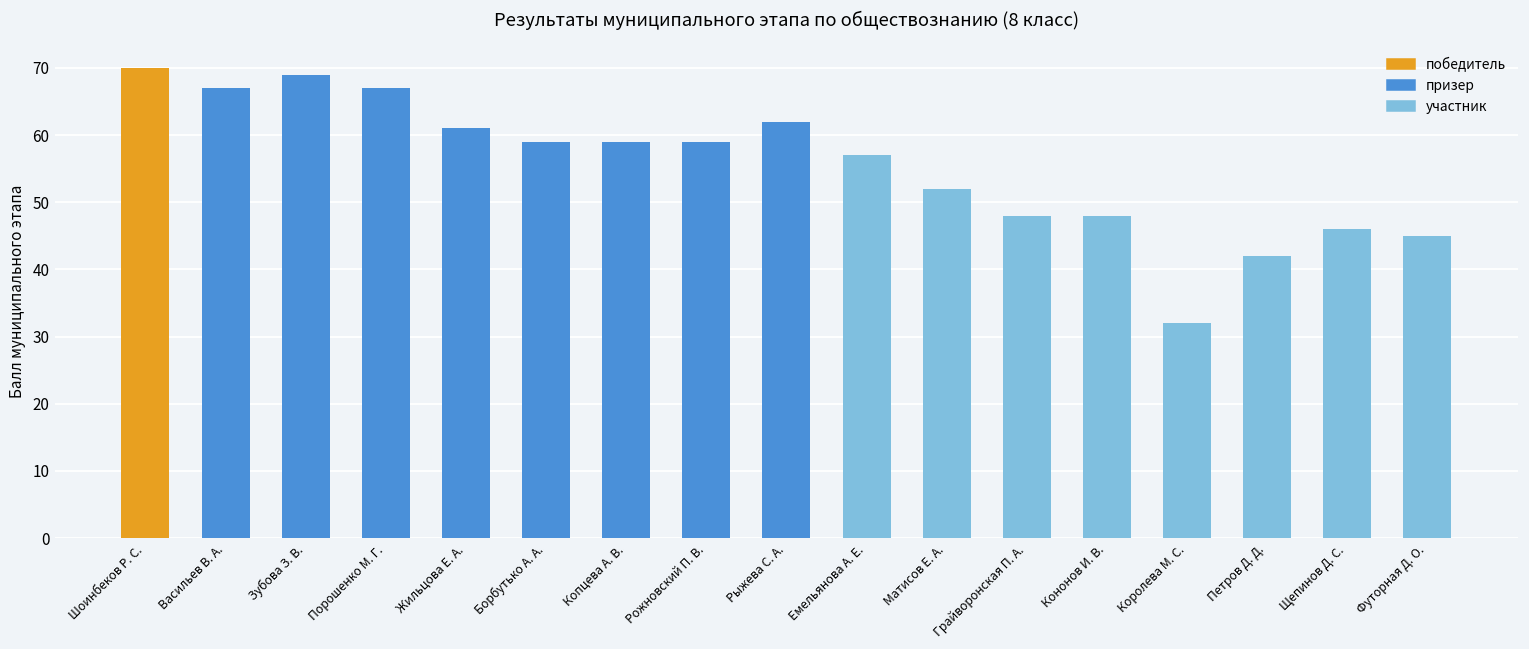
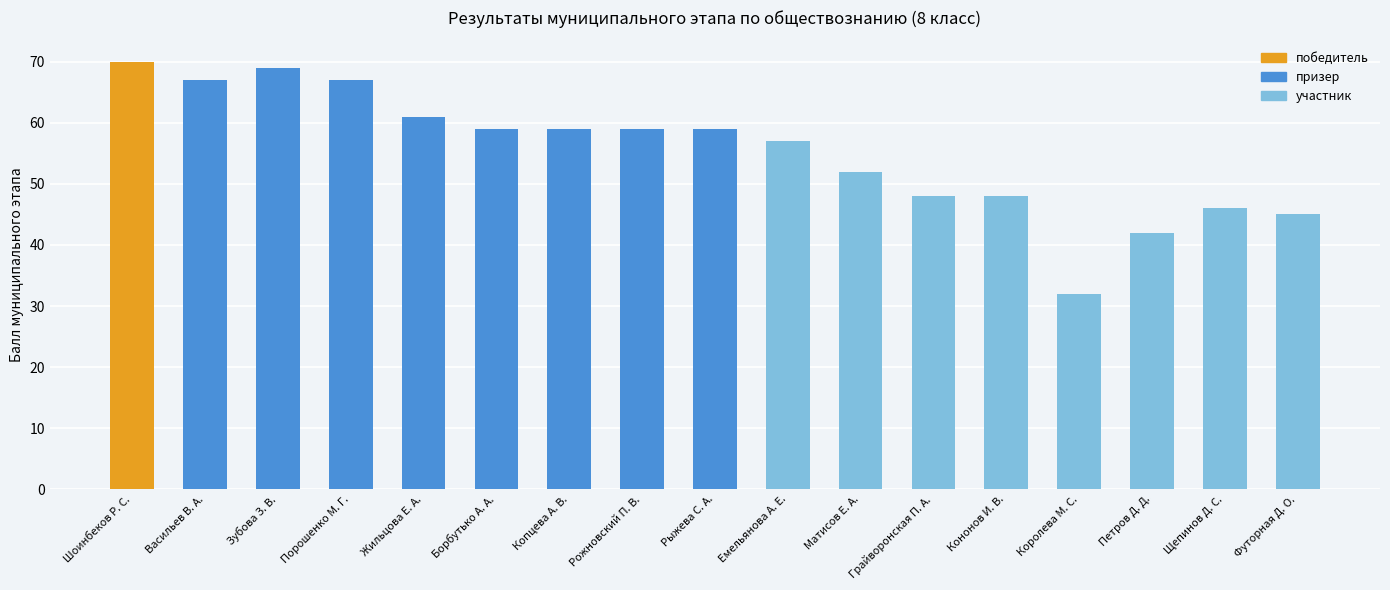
  {
    "Шоинбеков Р. С.": 70,
    "Васильев В. А.": 67,
    "Зубова З. В.": 69,
    "Порошенко М. Г.": 67,
    "Жильцова Е. А.": 61,
    "Борбутько А. А.": 59,
    "Копцева А. В.": 59,
    "Рожновский П. В.": 59,
-   "Рыжева С. А.": 62,
+   "Рыжева С. А.": 59,
    "Емельянова А. Е.": 57,
    "Матисов Е. А.": 52,
    "Грайворонская П. А.": 48,
    "Кононов И. В.": 48,
    "Королева М. С.": 32,
    "Петров Д. Д.": 42,
    "Щепинов Д. С.": 46,
    "Футорная Д. О.": 45
  }
